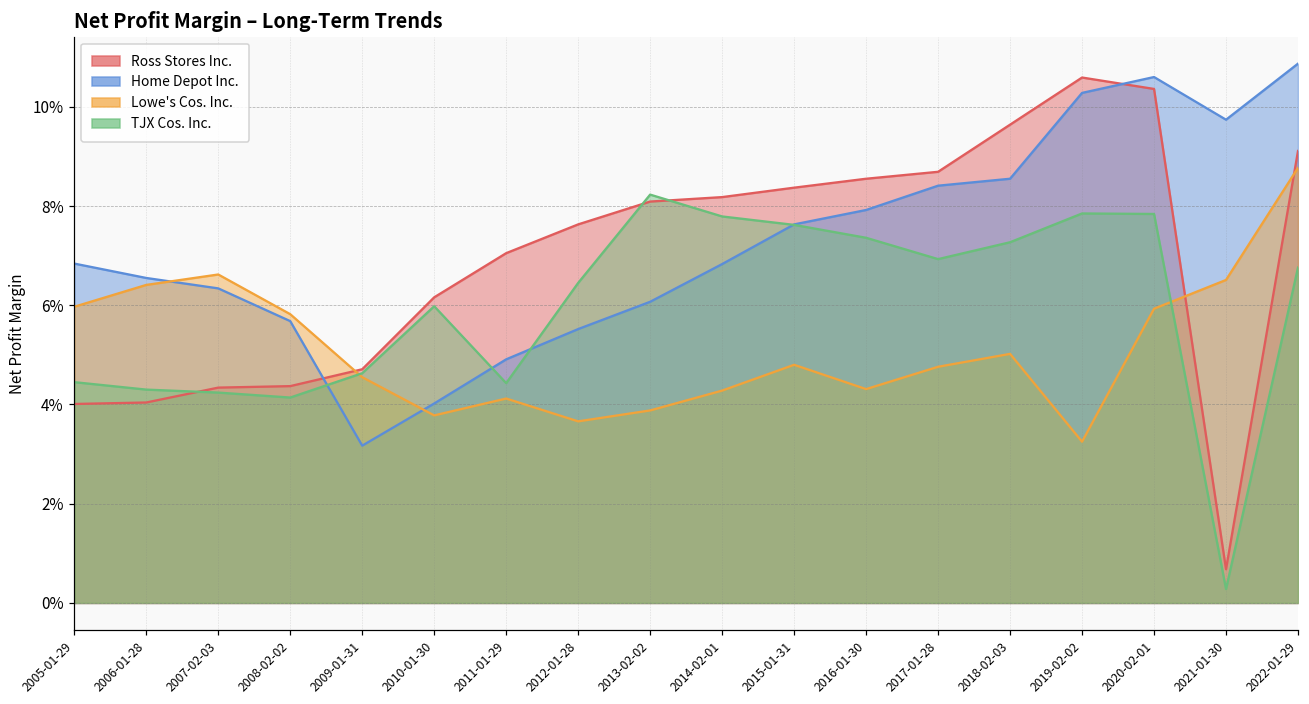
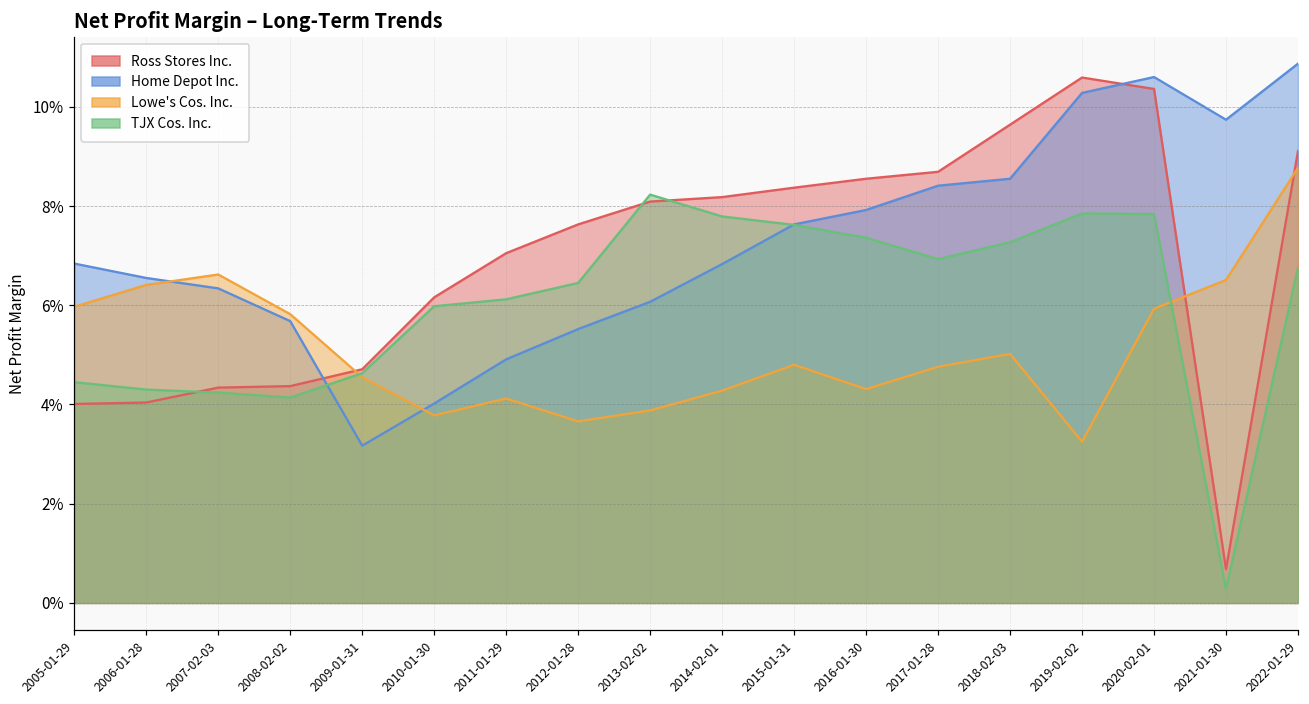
  {
    "Home Depot Inc.": {
      "2005-01-29": "6.8%",
      "2006-01-28": "6.6%",
      "2007-02-03": "6.3%",
      "2008-02-02": "5.7%",
      "2009-01-31": "3.2%",
      "2010-01-30": "4.0%",
      "2011-01-29": "4.9%",
      "2012-01-28": "5.5%",
      "2013-02-02": "6.1%",
      "2014-02-01": "6.8%",
      "2016-01-30": "7.9%",
      "2017-01-28": "8.4%",
      "2018-02-03": "8.6%",
      "2019-02-02": "10.3%",
      "2020-02-01": "10.6%",
      "2021-01-30": "9.7%",
      "2022-01-29": "10.9%"
    },
    "TJX Cos. Inc.": {
      "2005-01-29": "4.5%",
      "2006-01-28": "4.3%",
      "2007-02-03": "4.2%",
      "2008-02-02": "4.1%",
      "2009-01-31": "4.6%",
      "2010-01-30": "6.0%",
-     "2011-01-29": "4.4%",
+     "2011-01-29": "6.1%",
      "2012-01-28": "6.5%",
      "2013-02-02": "8.2%",
      "2014-02-01": "7.8%",
      "2016-01-30": "7.4%",
      "2017-01-28": "6.9%",
      "2018-02-03": "7.3%",
      "2019-02-02": "7.9%",
      "2020-02-01": "7.8%",
      "2021-01-30": "0.3%",
      "2022-01-29": "6.8%"
    }
  }
